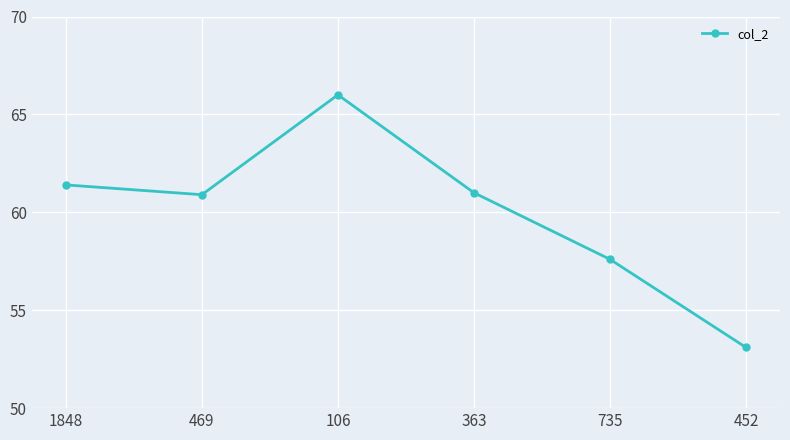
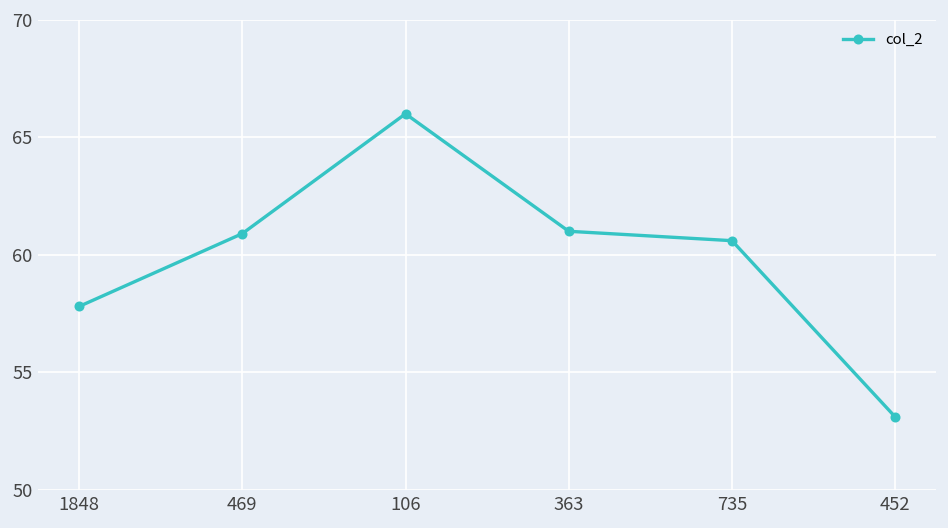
  {
-   "1848": 61.4,
+   "1848": 57.8,
    "469": 60.9,
    "106": 66.0,
    "363": 61.0,
-   "735": 57.6,
+   "735": 60.6,
    "452": 53.1
  }
